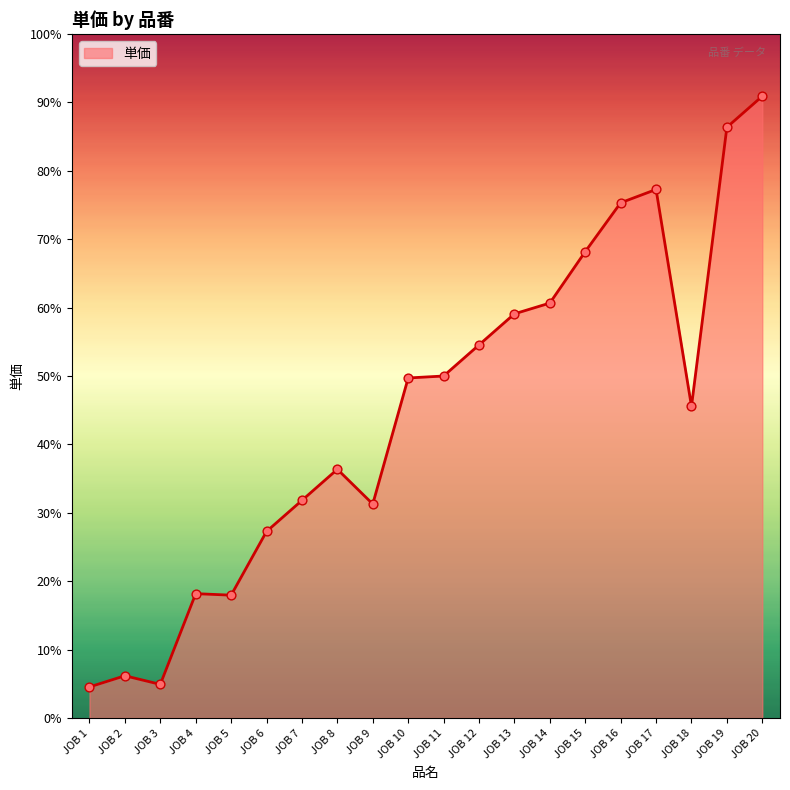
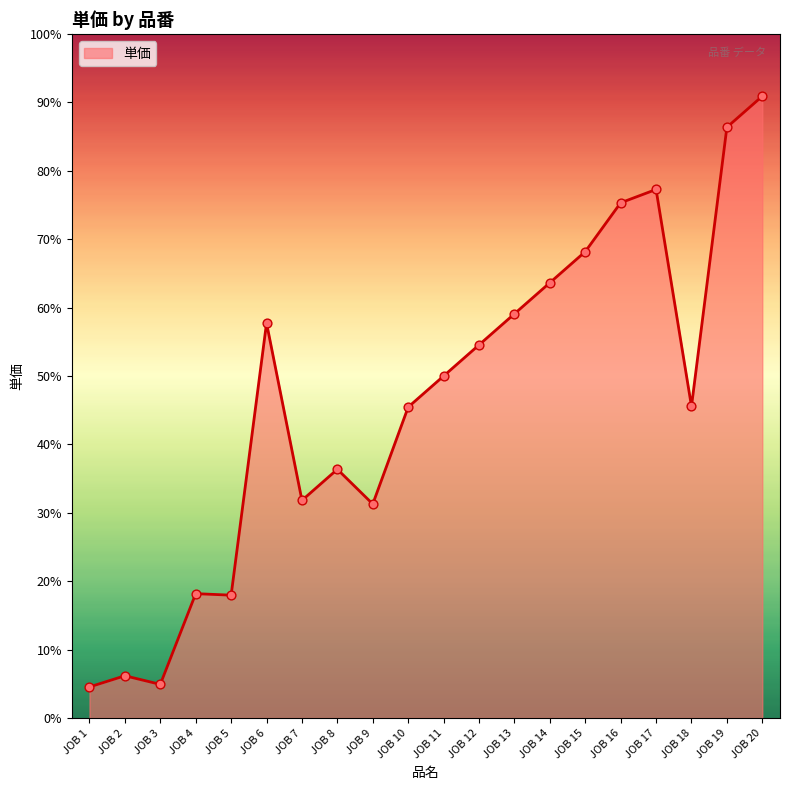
  {
    "JOB 1": "5%",
    "JOB 2": "6%",
    "JOB 3": "5%",
    "JOB 4": "18%",
    "JOB 5": "18%",
-   "JOB 6": "27%",
+   "JOB 6": "58%",
    "JOB 7": "32%",
    "JOB 8": "36%",
    "JOB 9": "31%",
-   "JOB 10": "50%",
+   "JOB 10": "45%",
    "JOB 11": "50%",
    "JOB 12": "55%",
    "JOB 13": "59%",
-   "JOB 14": "61%",
+   "JOB 14": "64%",
    "JOB 15": "68%",
    "JOB 16": "75%",
    "JOB 17": "77%",
    "JOB 18": "46%",
    "JOB 19": "86%",
    "JOB 20": "91%"
  }
